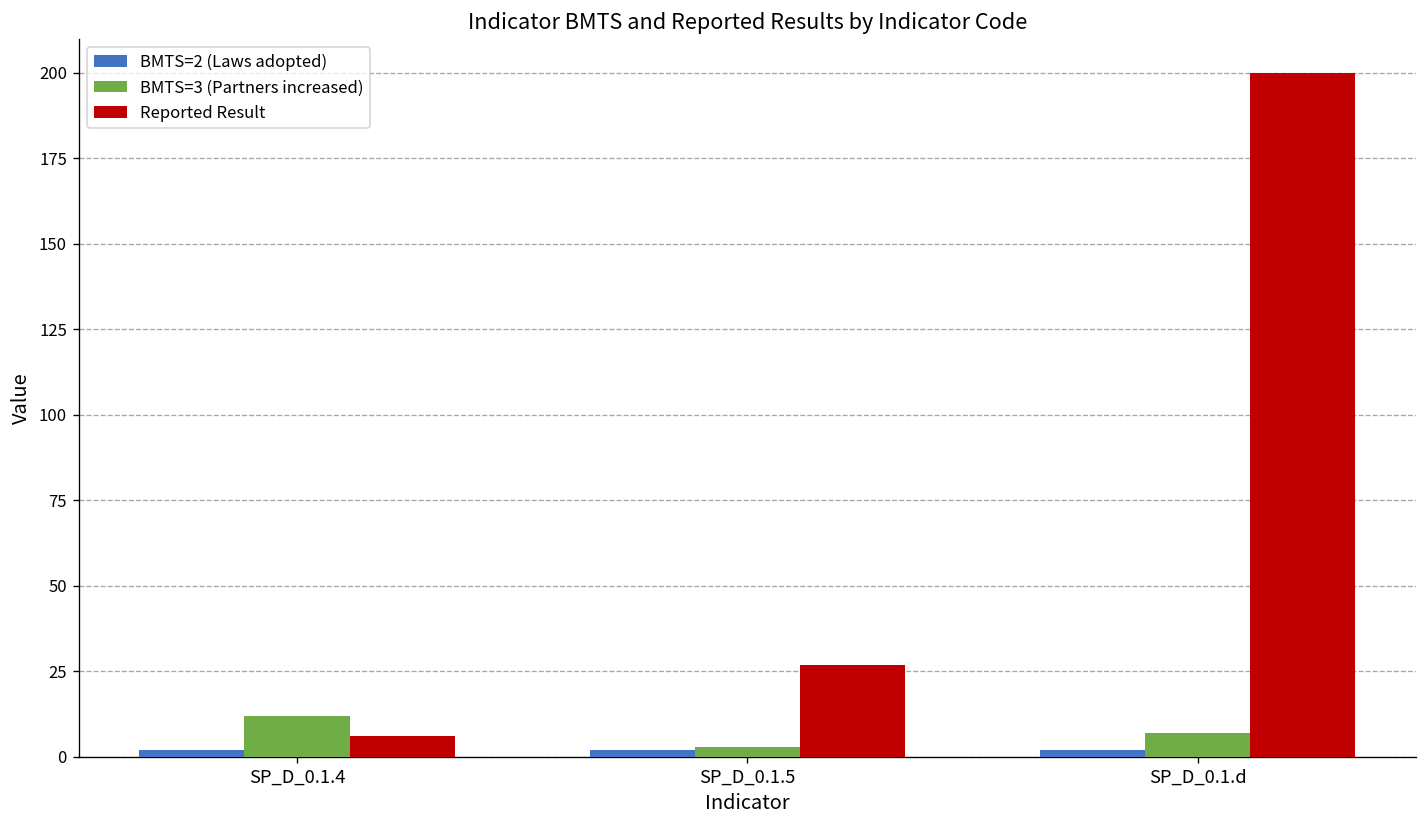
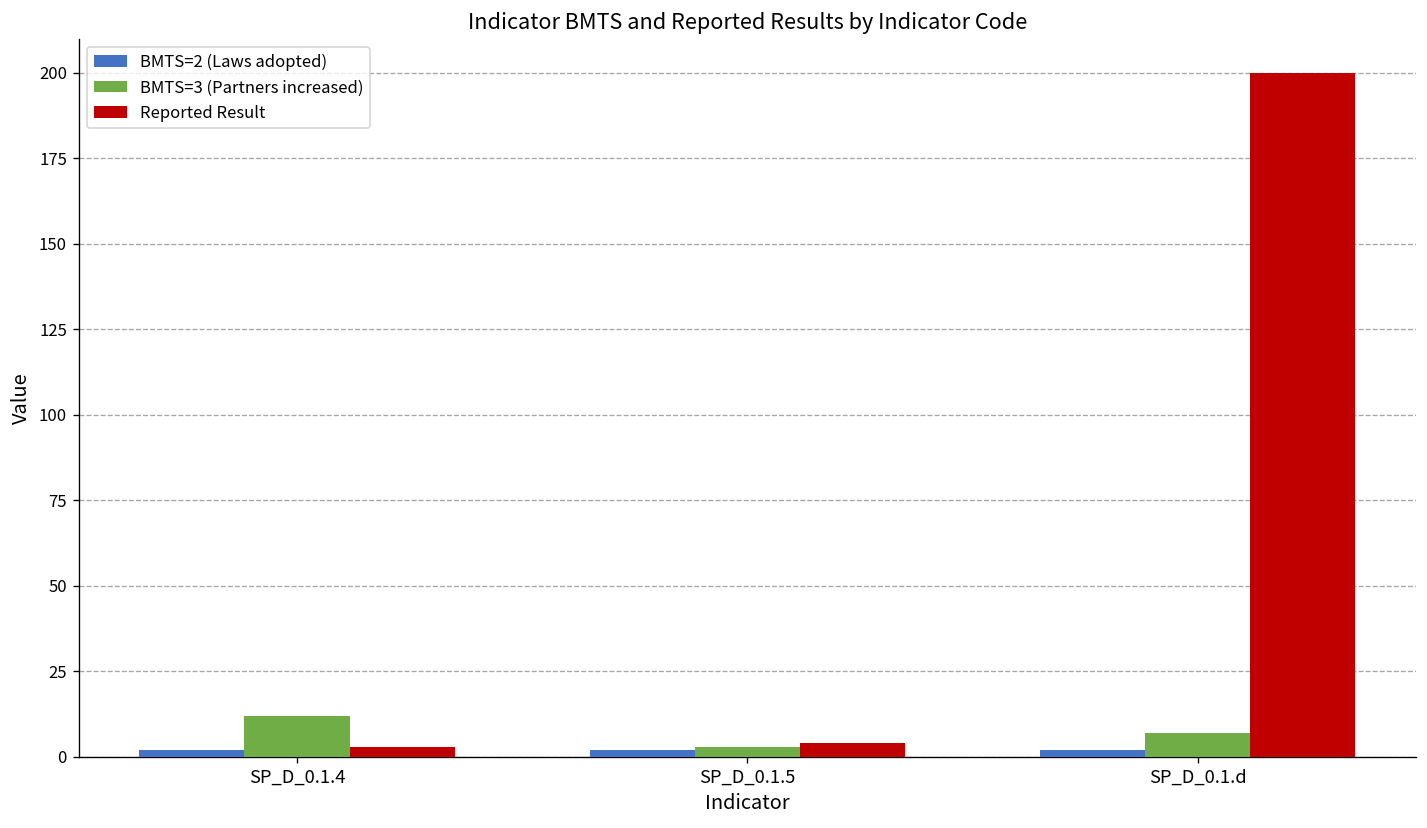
  {
    "BMTS=2 (Laws adopted)": {
      "SP_D_0.1.4": 2,
      "SP_D_0.1.5": 2,
      "SP_D_0.1.d": 2
    },
    "BMTS=3 (Partners increased)": {
      "SP_D_0.1.4": 12,
      "SP_D_0.1.5": 3,
      "SP_D_0.1.d": 7
    },
    "Reported Result": {
-     "SP_D_0.1.4": 6,
-     "SP_D_0.1.5": 27,
+     "SP_D_0.1.4": 3,
+     "SP_D_0.1.5": 4,
      "SP_D_0.1.d": 200
    }
  }
